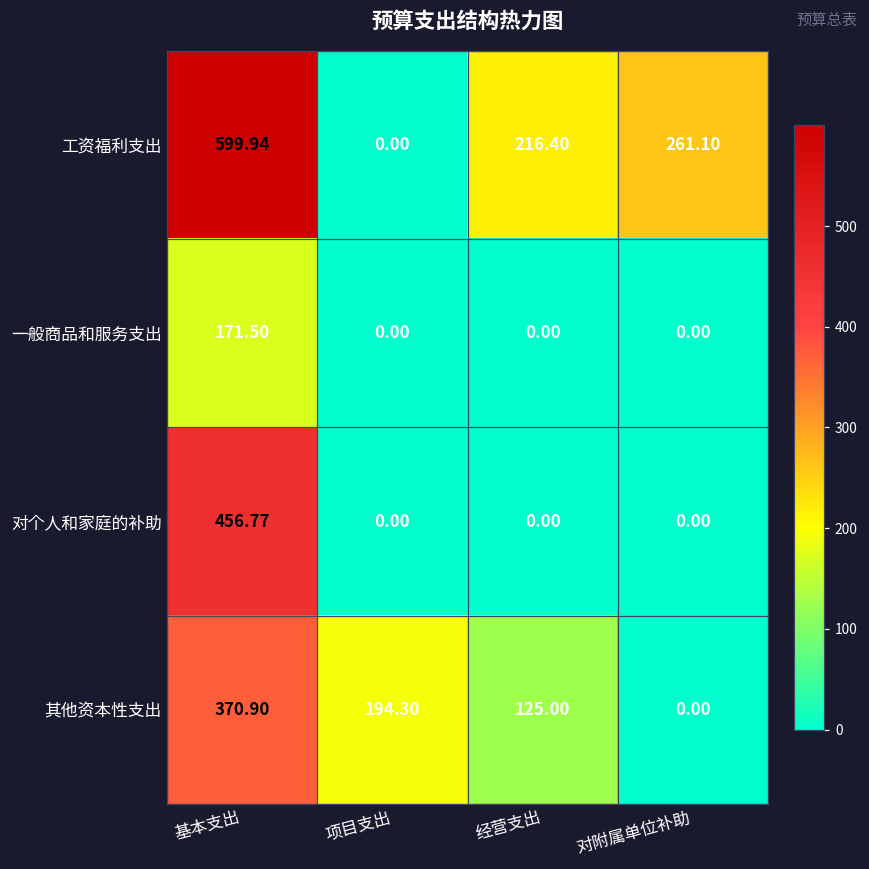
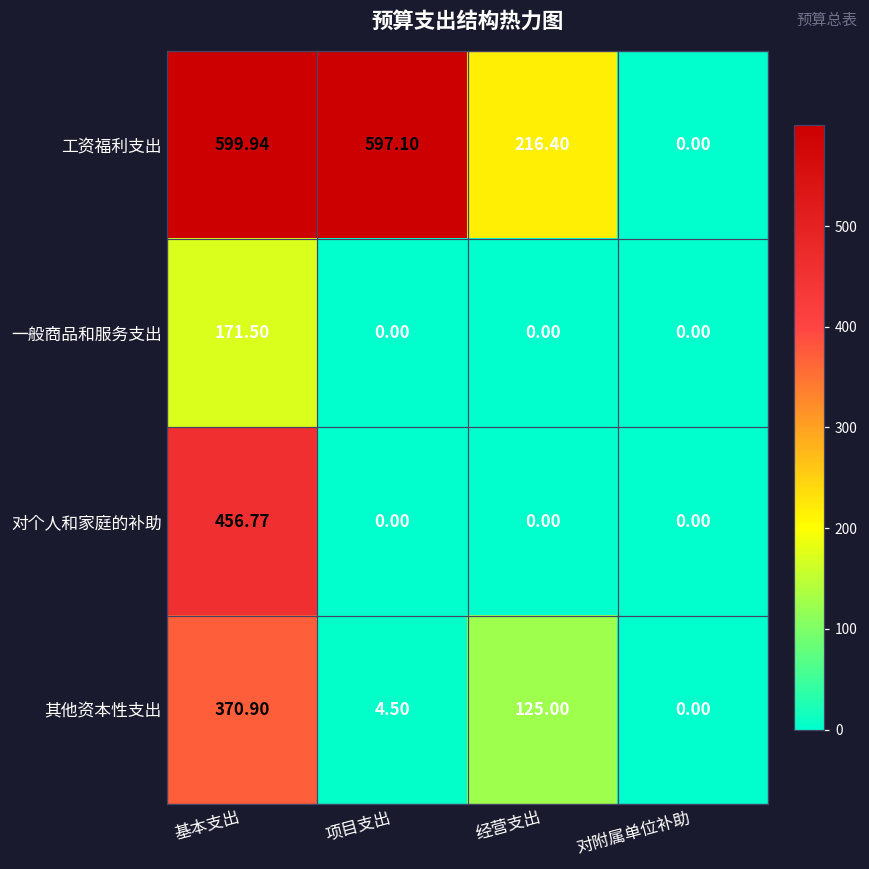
  {
    "工资福利支出": {
      "基本支出": 599.94,
-     "项目支出": 0.00,
+     "项目支出": 597.10,
      "经营支出": 216.40,
-     "对附属单位补助": 261.10
+     "对附属单位补助": 0.00
    },
    "一般商品和服务支出": {
      "基本支出": 171.50,
      "项目支出": 0.00,
      "经营支出": 0.00,
      "对附属单位补助": 0.00
    },
    "对个人和家庭的补助": {
      "基本支出": 456.77,
      "项目支出": 0.00,
      "经营支出": 0.00,
      "对附属单位补助": 0.00
    },
    "其他资本性支出": {
      "基本支出": 370.90,
-     "项目支出": 194.30,
+     "项目支出": 4.50,
      "经营支出": 125.00,
      "对附属单位补助": 0.00
    }
  }
